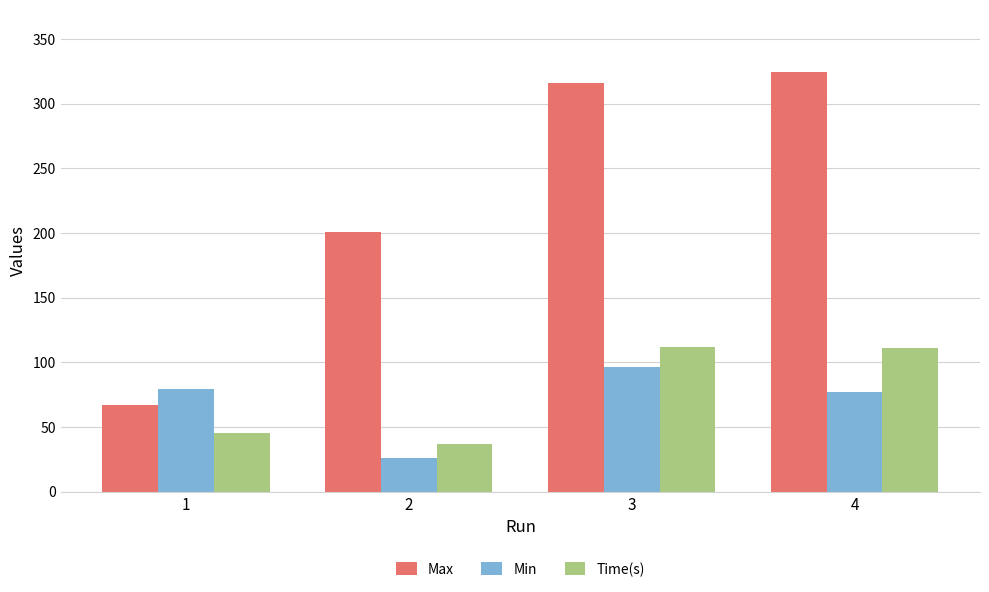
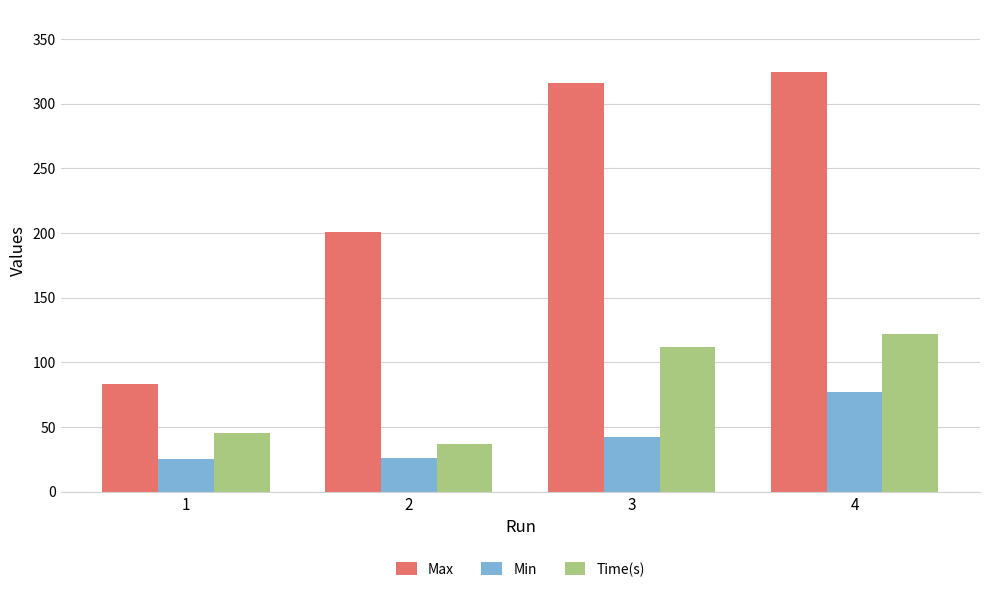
  {
    "Max": {
-     "1": 67,
+     "1": 83,
      "2": 201,
      "3": 316,
      "4": 324
    },
    "Min": {
-     "1": 79,
+     "1": 25,
      "2": 26,
-     "3": 96,
+     "3": 42,
      "4": 77
    },
    "Time(s)": {
      "1": 45,
      "2": 37,
      "3": 112,
-     "4": 111
+     "4": 122
    }
  }
